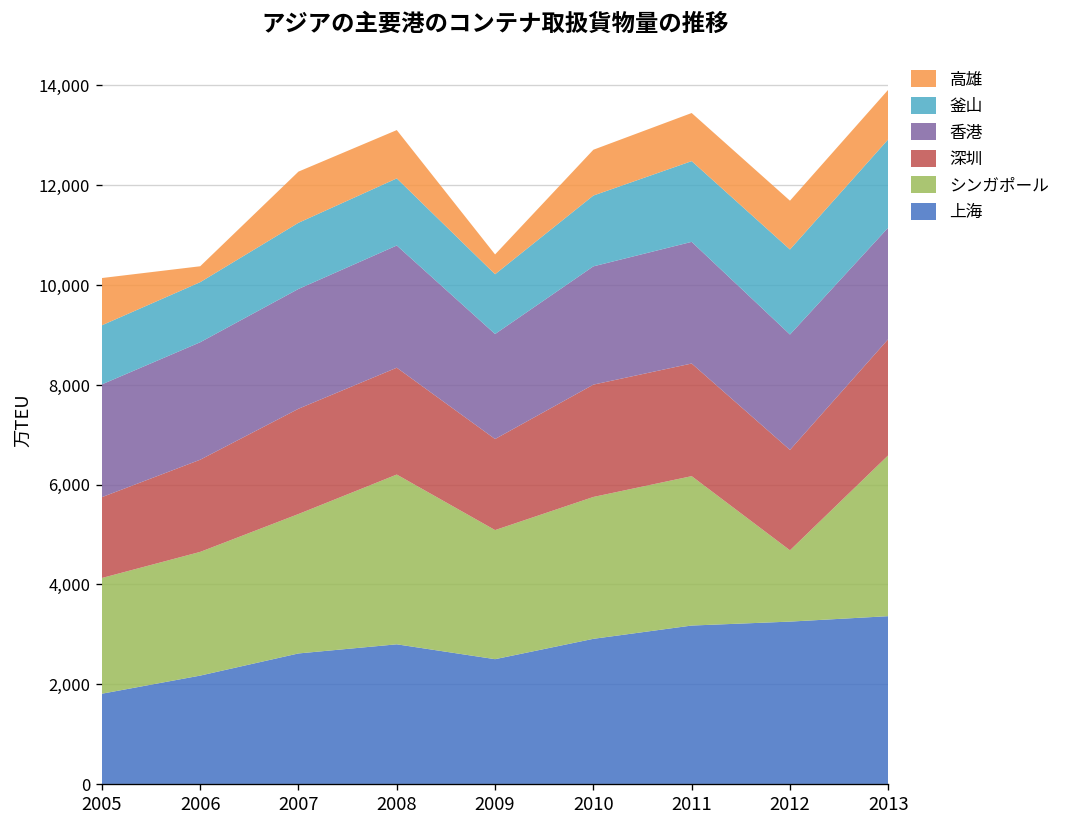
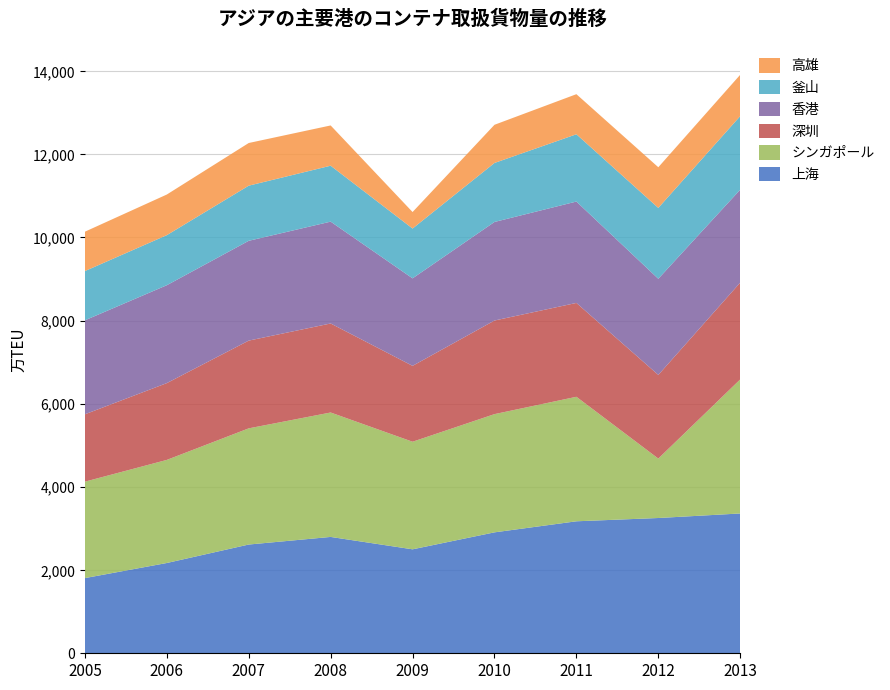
  {
    "シンガポール": {
      "2005": "2,300",
      "2006": "2,500",
      "2007": "2,800",
-     "2008": "3,400",
+     "2008": "3,000",
      "2009": "2,600",
      "2010": "2,800",
      "2011": "3,000",
      "2012": "1,400",
      "2013": "3,200"
    },
    "深圳": {
      "2005": "1,600",
      "2006": "1,800",
      "2007": "2,100",
      "2008": "2,100",
      "2009": "1,800",
      "2010": "2,300",
      "2011": "2,300",
      "2012": "2,000",
      "2013": "2,300"
    },
    "香港": {
      "2005": "2,300",
      "2006": "2,400",
      "2007": "2,400",
      "2008": "2,400",
      "2009": "2,100",
      "2010": "2,400",
      "2011": "2,400",
      "2012": "2,300",
      "2013": "2,200"
    },
    "高雄": {
      "2005": "900",
-     "2006": "300",
+     "2006": "1,000",
      "2007": "1,000",
      "2008": "1,000",
      "2009": "400",
      "2010": "900",
      "2011": "1,000",
      "2012": "1,000",
      "2013": "1,000"
    }
  }
